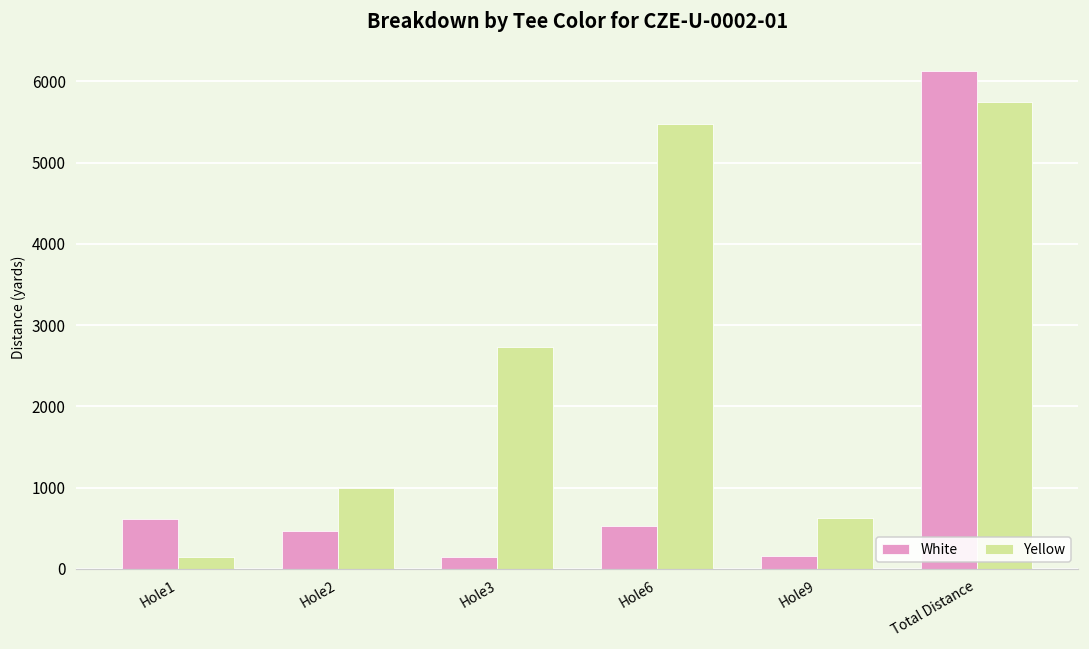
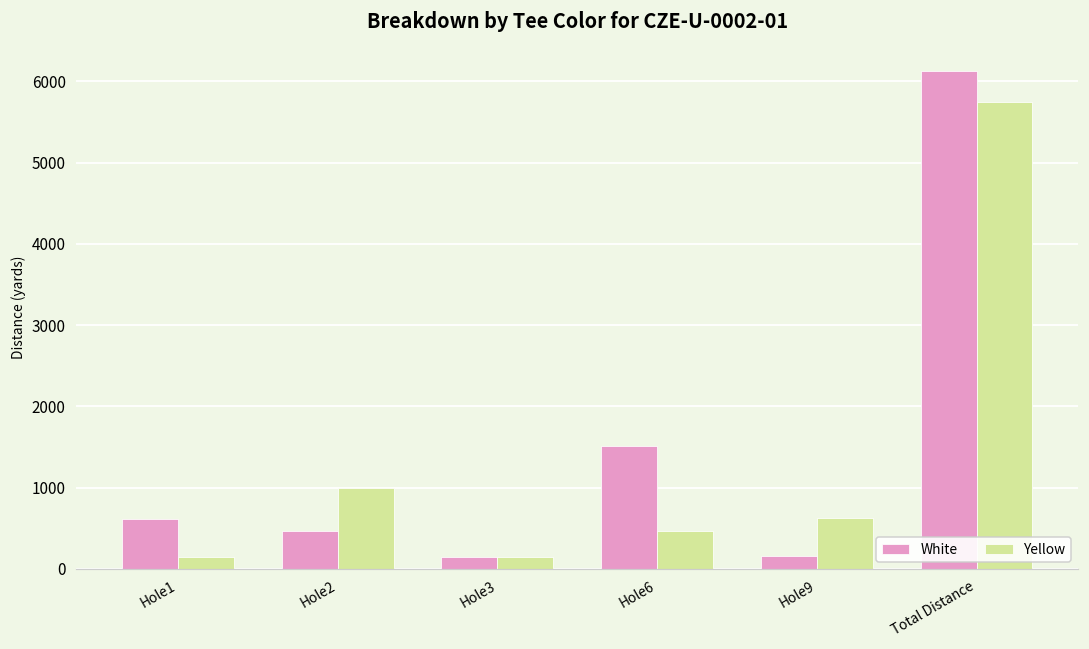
  {
    "White": {
      "Hole1": 600,
      "Hole2": 500,
      "Hole3": 200,
-     "Hole6": 500,
+     "Hole6": 1500,
      "Hole9": 200,
      "Total Distance": 6100
    },
    "Yellow": {
      "Hole1": 200,
      "Hole2": 1000,
-     "Hole3": 2700,
-     "Hole6": 5500,
+     "Hole3": 100,
+     "Hole6": 500,
      "Hole9": 600,
      "Total Distance": 5700
    }
  }
